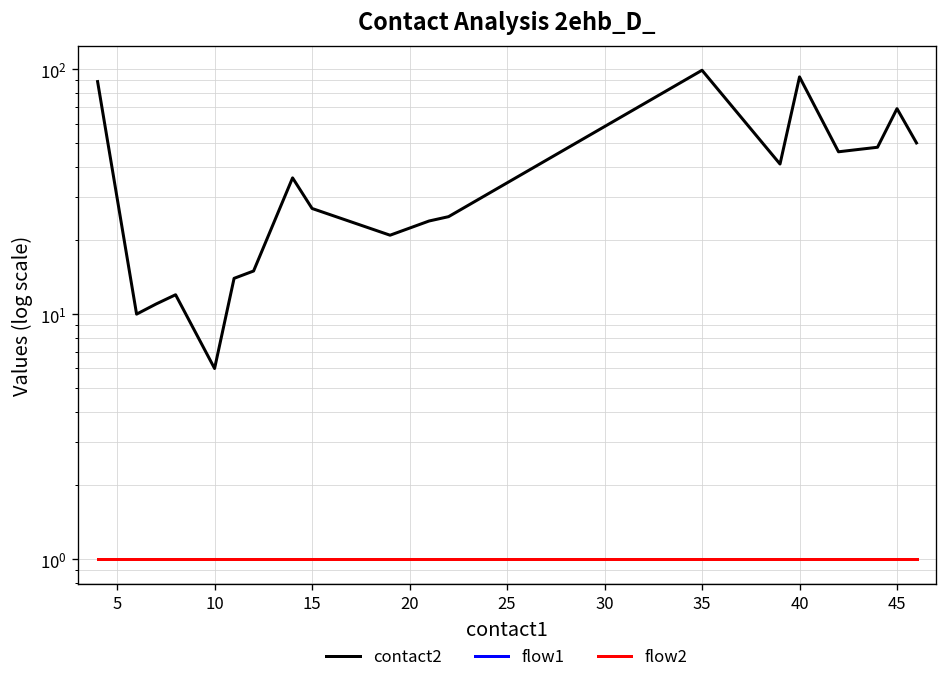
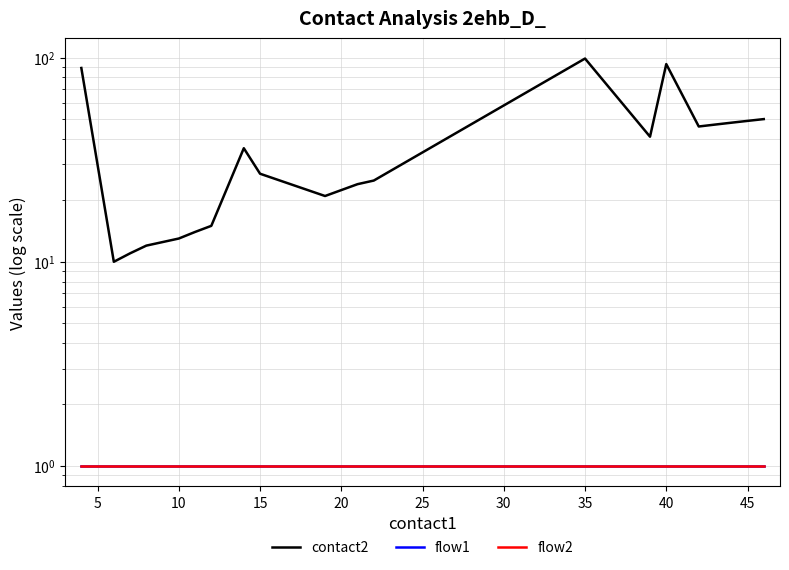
  {
    "contact2": {
-     "10": 6,
+     "10": 13,
      "15": 27,
      "35": 100,
      "40": 90,
-     "45": 69
+     "45": 49
    },
    "flow2": {
      "10": 1,
      "15": 1,
      "35": 1,
      "40": 1,
      "45": 1
    }
  }
